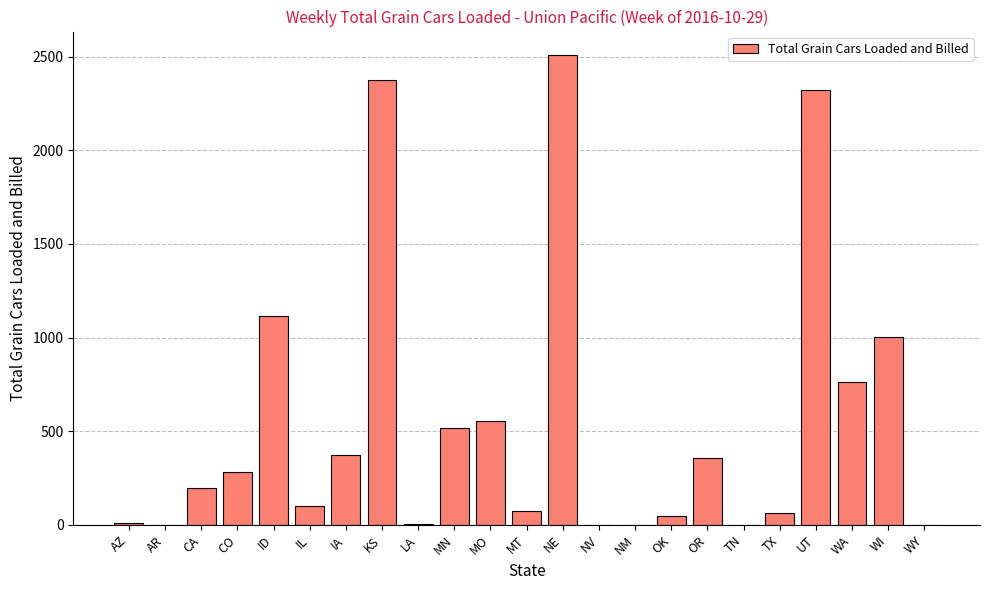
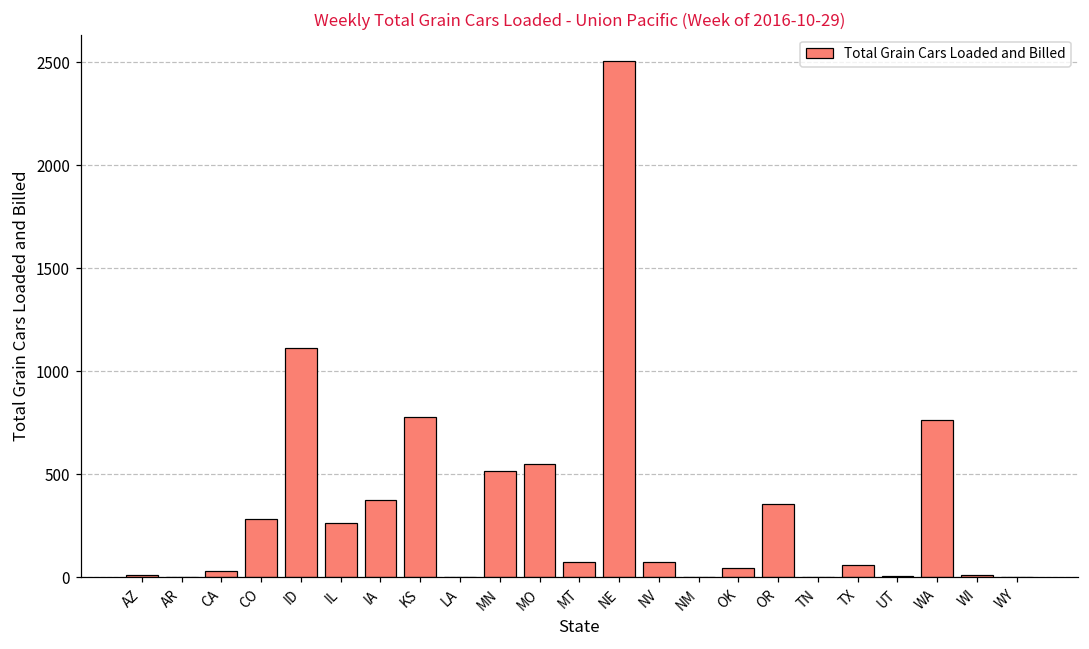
  {
    "AR": 0,
-   "CA": 200,
+   "CA": 30,
    "CO": 280,
    "ID": 1110,
-   "IL": 100,
+   "IL": 270,
    "IA": 370,
-   "KS": 2380,
+   "KS": 780,
    "MN": 520,
    "MO": 550,
    "MT": 70,
    "NE": 2510,
-   "NV": 0,
+   "NV": 70,
    "OK": 50,
    "OR": 360,
    "TN": 0,
    "TX": 60,
-   "UT": 2320,
+   "UT": 10,
    "WA": 760,
-   "WI": 1000,
+   "WI": 10,
    "WY": 0
  }
